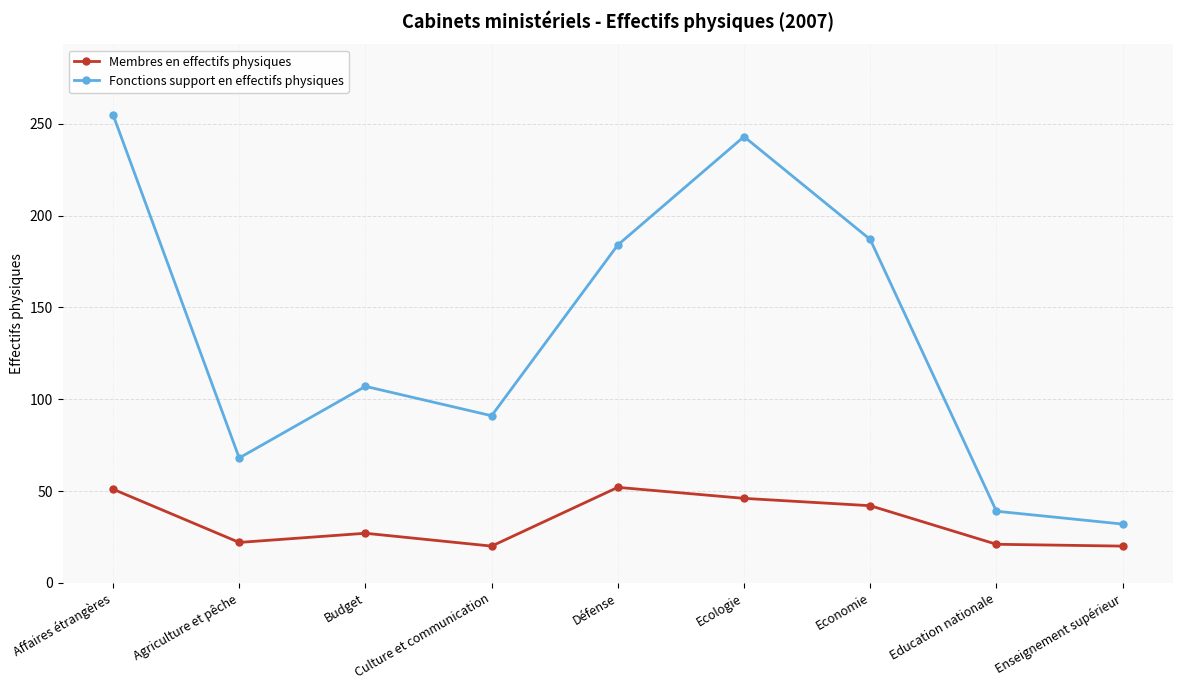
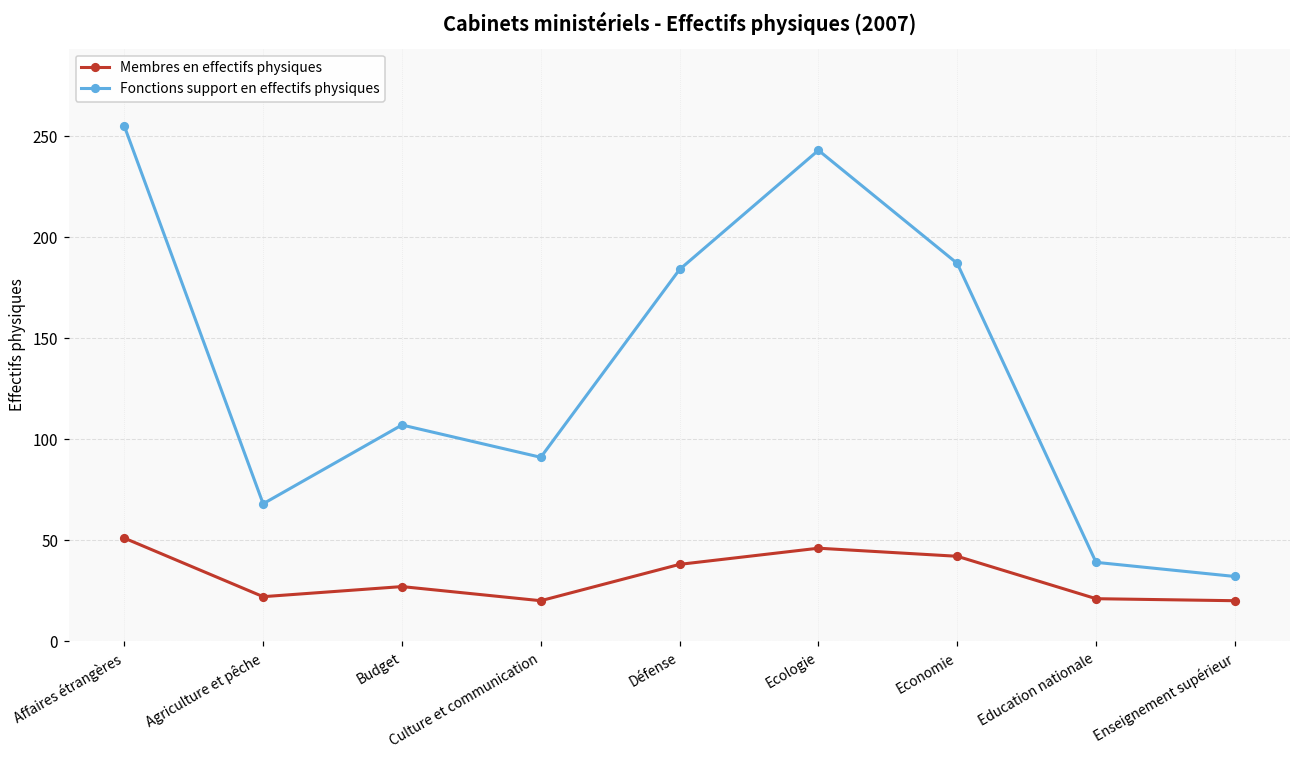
  {
    "Membres en effectifs physiques": {
      "Affaires étrangères": 51,
      "Agriculture et pêche": 22,
      "Budget": 27,
      "Culture et communication": 20,
-     "Défense": 52,
+     "Défense": 38,
      "Ecologie": 46,
      "Economie": 42,
      "Education nationale": 21,
      "Enseignement supérieur": 20
    },
    "Fonctions support en effectifs physiques": {
      "Affaires étrangères": 255,
      "Agriculture et pêche": 68,
      "Budget": 107,
      "Culture et communication": 91,
      "Défense": 184,
      "Ecologie": 243,
      "Economie": 187,
      "Education nationale": 39,
      "Enseignement supérieur": 32
    }
  }
